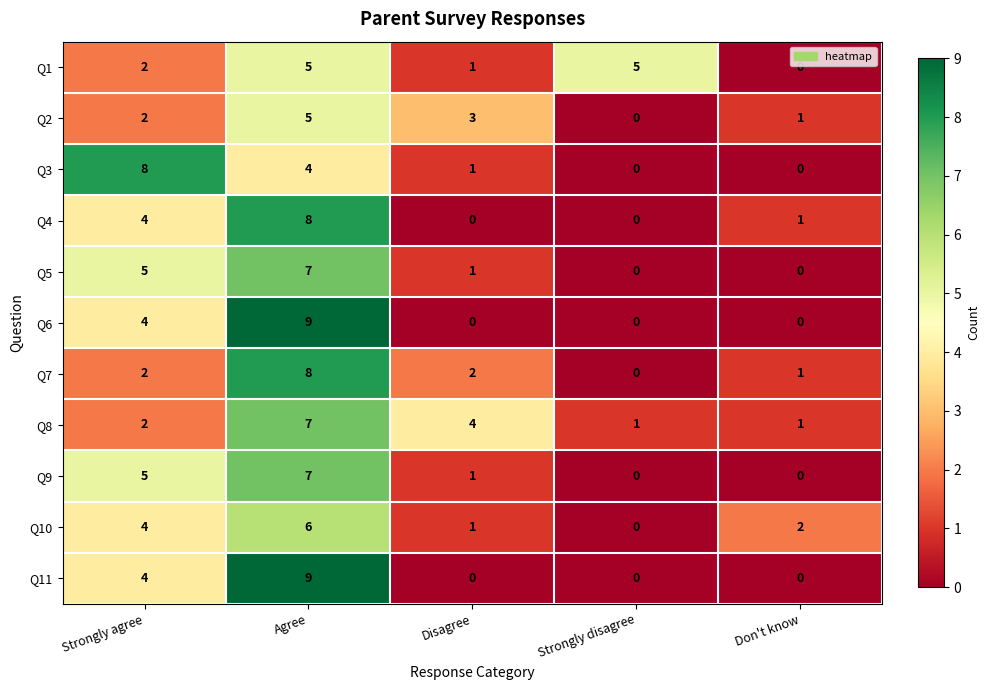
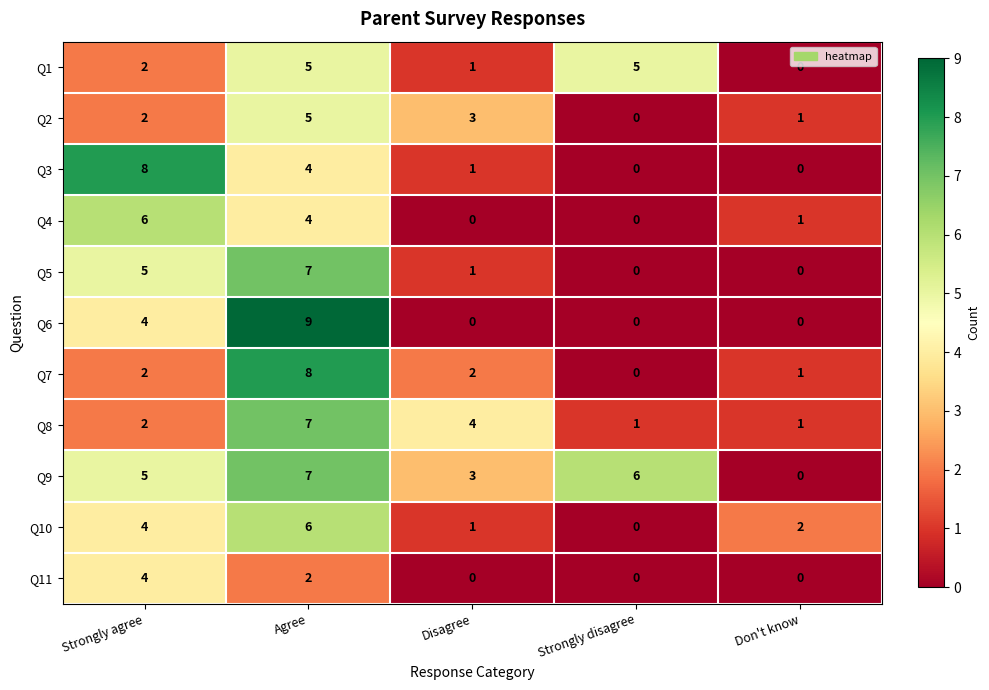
  {
    "Q1": {
      "Strongly agree": 2,
      "Agree": 5,
      "Disagree": 1,
      "Strongly disagree": 5
    },
    "Q2": {
      "Strongly agree": 2,
      "Agree": 5,
      "Disagree": 3,
      "Strongly disagree": 0,
      "Don't know": 1
    },
    "Q3": {
      "Strongly agree": 8,
      "Agree": 4,
      "Disagree": 1,
      "Strongly disagree": 0,
      "Don't know": 0
    },
    "Q4": {
-     "Strongly agree": 4,
-     "Agree": 8,
+     "Strongly agree": 6,
+     "Agree": 4,
      "Disagree": 0,
      "Strongly disagree": 0,
      "Don't know": 1
    },
    "Q5": {
      "Strongly agree": 5,
      "Agree": 7,
      "Disagree": 1,
      "Strongly disagree": 0,
      "Don't know": 0
    },
    "Q6": {
      "Strongly agree": 4,
      "Agree": 9,
      "Disagree": 0,
      "Strongly disagree": 0,
      "Don't know": 0
    },
    "Q7": {
      "Strongly agree": 2,
      "Agree": 8,
      "Disagree": 2,
      "Strongly disagree": 0,
      "Don't know": 1
    },
    "Q8": {
      "Strongly agree": 2,
      "Agree": 7,
      "Disagree": 4,
      "Strongly disagree": 1,
      "Don't know": 1
    },
    "Q9": {
      "Strongly agree": 5,
      "Agree": 7,
-     "Disagree": 1,
-     "Strongly disagree": 0,
+     "Disagree": 3,
+     "Strongly disagree": 6,
      "Don't know": 0
    },
    "Q10": {
      "Strongly agree": 4,
      "Agree": 6,
      "Disagree": 1,
      "Strongly disagree": 0,
      "Don't know": 2
    },
    "Q11": {
      "Strongly agree": 4,
-     "Agree": 9,
+     "Agree": 2,
      "Disagree": 0,
      "Strongly disagree": 0,
      "Don't know": 0
    }
  }
